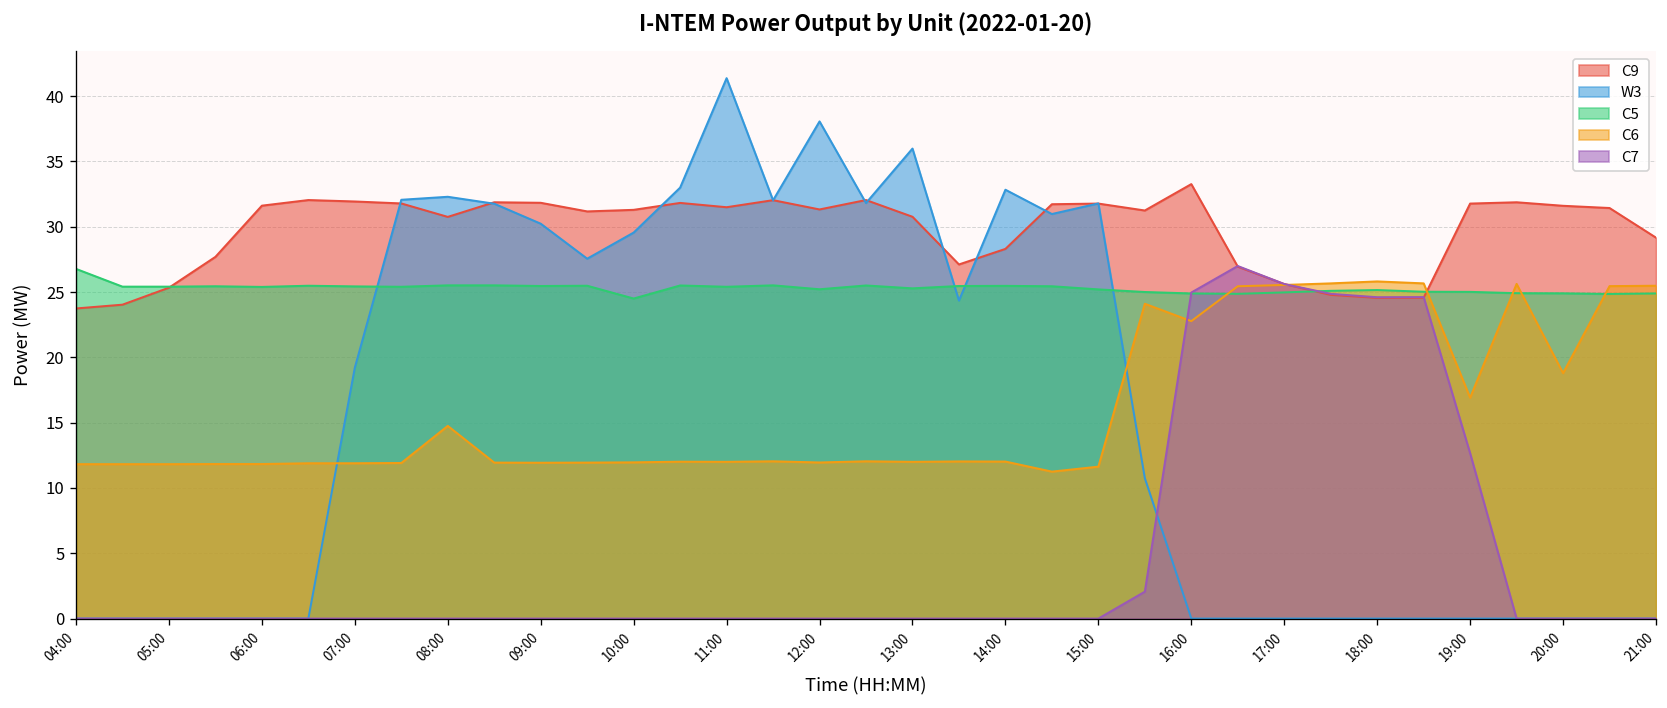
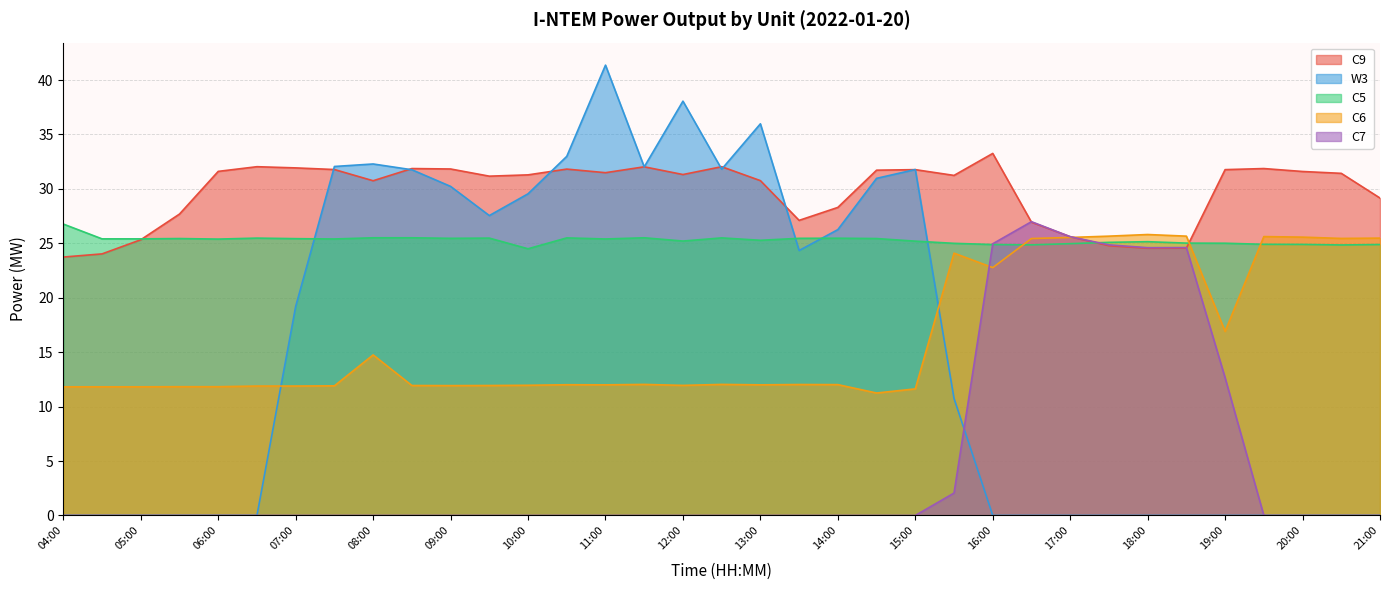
  {
    "C9": {
      "04:00": 23.7,
      "06:00": 31.6,
      "07:00": 31.9,
      "08:00": 30.8,
      "09:00": 31.8,
      "10:00": 31.3,
      "11:00": 31.5,
      "12:00": 31.3,
      "13:00": 30.8,
      "14:00": 28.3,
      "16:00": 33.3,
      "19:00": 31.8,
      "20:00": 31.6,
      "21:00": 29.2
    },
    "W3": {
      "07:00": 19.2,
      "08:00": 32.3,
      "09:00": 30.2,
      "10:00": 29.6,
      "11:00": 41.4,
      "12:00": 38.1,
      "13:00": 36.0,
-     "14:00": 32.8,
+     "14:00": 26.3,
      "16:00": 0.0,
      "17:00": 0.0,
      "18:00": 0.0,
      "19:00": 0.0
    },
    "C5": {
      "04:00": 26.8,
      "06:00": 25.4,
      "07:00": 25.4,
      "08:00": 25.5,
      "09:00": 25.5,
      "10:00": 24.5,
      "11:00": 25.4,
      "12:00": 25.2,
      "13:00": 25.3,
      "14:00": 25.5,
      "15:00": 25.2,
      "17:00": 25.0,
      "18:00": 25.2,
      "19:00": 25.0,
      "20:00": 24.9,
      "21:00": 24.9
    },
    "C6": {
      "04:00": 11.8,
      "05:00": 11.8,
      "06:00": 11.8,
      "07:00": 11.9,
      "08:00": 14.8,
      "09:00": 11.9,
      "10:00": 12.0,
      "11:00": 12.0,
      "12:00": 12.0,
      "13:00": 12.0,
      "14:00": 12.0,
      "15:00": 11.6,
      "16:00": 22.8,
      "18:00": 25.8,
      "19:00": 16.9,
-     "20:00": 18.8,
+     "20:00": 25.6,
      "21:00": 25.5
    },
    "C7": {
      "07:00": 0.0,
      "08:00": 0.0,
      "09:00": 0.0,
      "10:00": 0.0,
      "11:00": 0.0,
      "12:00": 0.0,
      "13:00": 0.0,
      "14:00": 0.0,
      "15:00": 0.0,
      "19:00": 12.7
    }
  }
